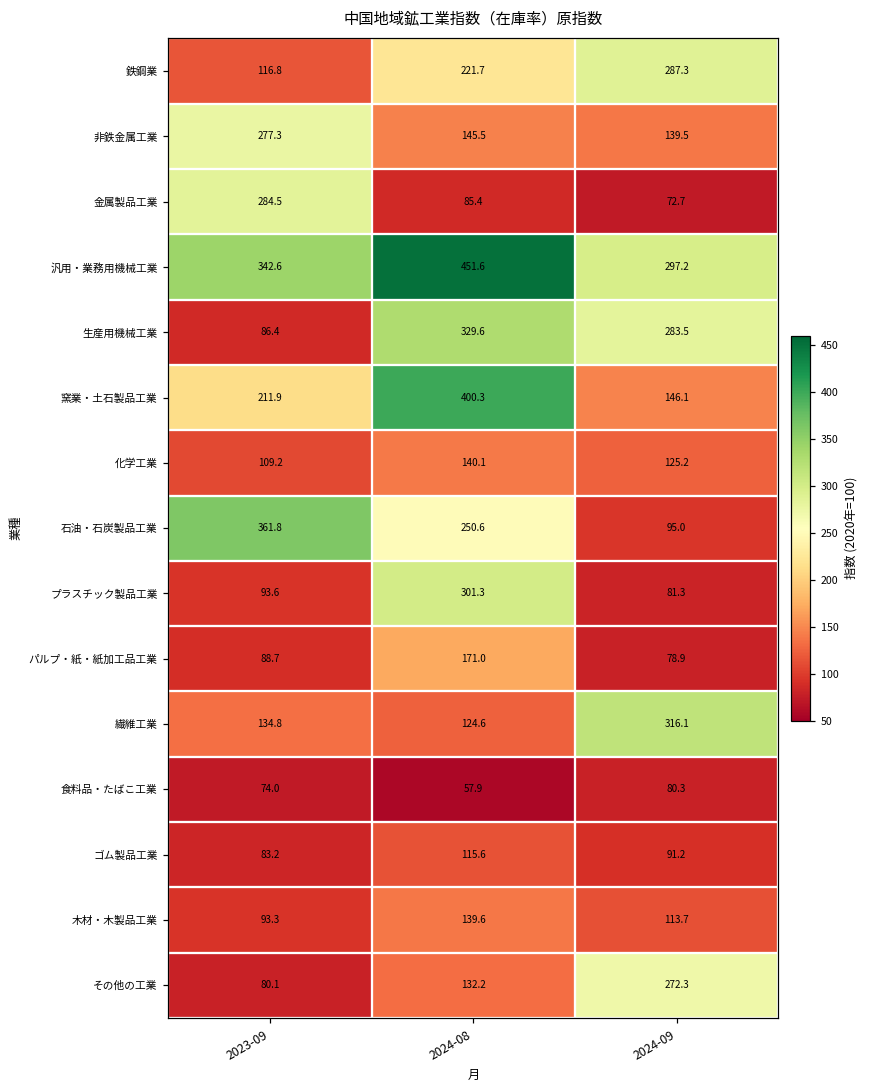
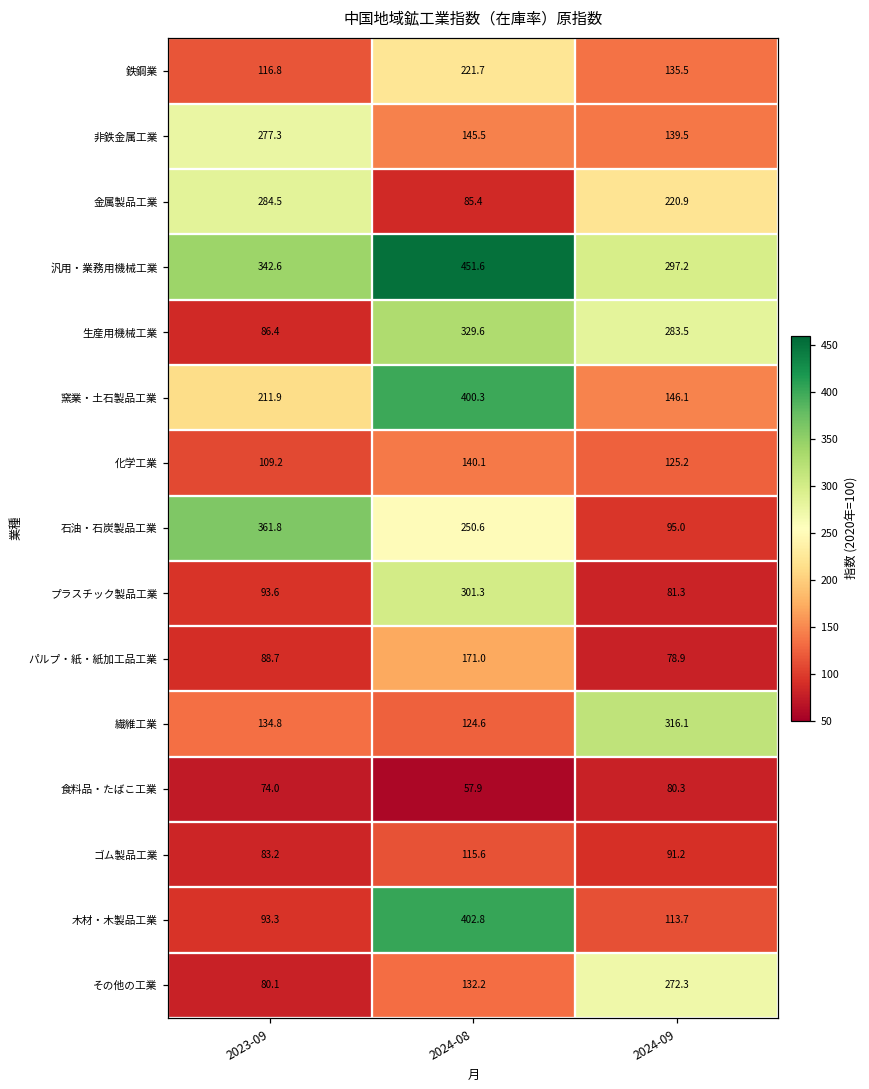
  {
    "鉄鋼業": {
      "2023-09": 116.8,
      "2024-08": 221.7,
-     "2024-09": 287.3
+     "2024-09": 135.5
    },
    "非鉄金属工業": {
      "2023-09": 277.3,
      "2024-08": 145.5,
      "2024-09": 139.5
    },
    "金属製品工業": {
      "2023-09": 284.5,
      "2024-08": 85.4,
-     "2024-09": 72.7
+     "2024-09": 220.9
    },
    "汎用・業務用機械工業": {
      "2023-09": 342.6,
      "2024-08": 451.6,
      "2024-09": 297.2
    },
    "生産用機械工業": {
      "2023-09": 86.4,
      "2024-08": 329.6,
      "2024-09": 283.5
    },
    "窯業・土石製品工業": {
      "2023-09": 211.9,
      "2024-08": 400.3,
      "2024-09": 146.1
    },
    "化学工業": {
      "2023-09": 109.2,
      "2024-08": 140.1,
      "2024-09": 125.2
    },
    "石油・石炭製品工業": {
      "2023-09": 361.8,
      "2024-08": 250.6,
      "2024-09": 95.0
    },
    "プラスチック製品工業": {
      "2023-09": 93.6,
      "2024-08": 301.3,
      "2024-09": 81.3
    },
    "パルプ・紙・紙加工品工業": {
      "2023-09": 88.7,
      "2024-08": 171.0,
      "2024-09": 78.9
    },
    "繊維工業": {
      "2023-09": 134.8,
      "2024-08": 124.6,
      "2024-09": 316.1
    },
    "食料品・たばこ工業": {
      "2023-09": 74.0,
      "2024-08": 57.9,
      "2024-09": 80.3
    },
    "ゴム製品工業": {
      "2023-09": 83.2,
      "2024-08": 115.6,
      "2024-09": 91.2
    },
    "木材・木製品工業": {
      "2023-09": 93.3,
-     "2024-08": 139.6,
+     "2024-08": 402.8,
      "2024-09": 113.7
    },
    "その他の工業": {
      "2023-09": 80.1,
      "2024-08": 132.2,
      "2024-09": 272.3
    }
  }
